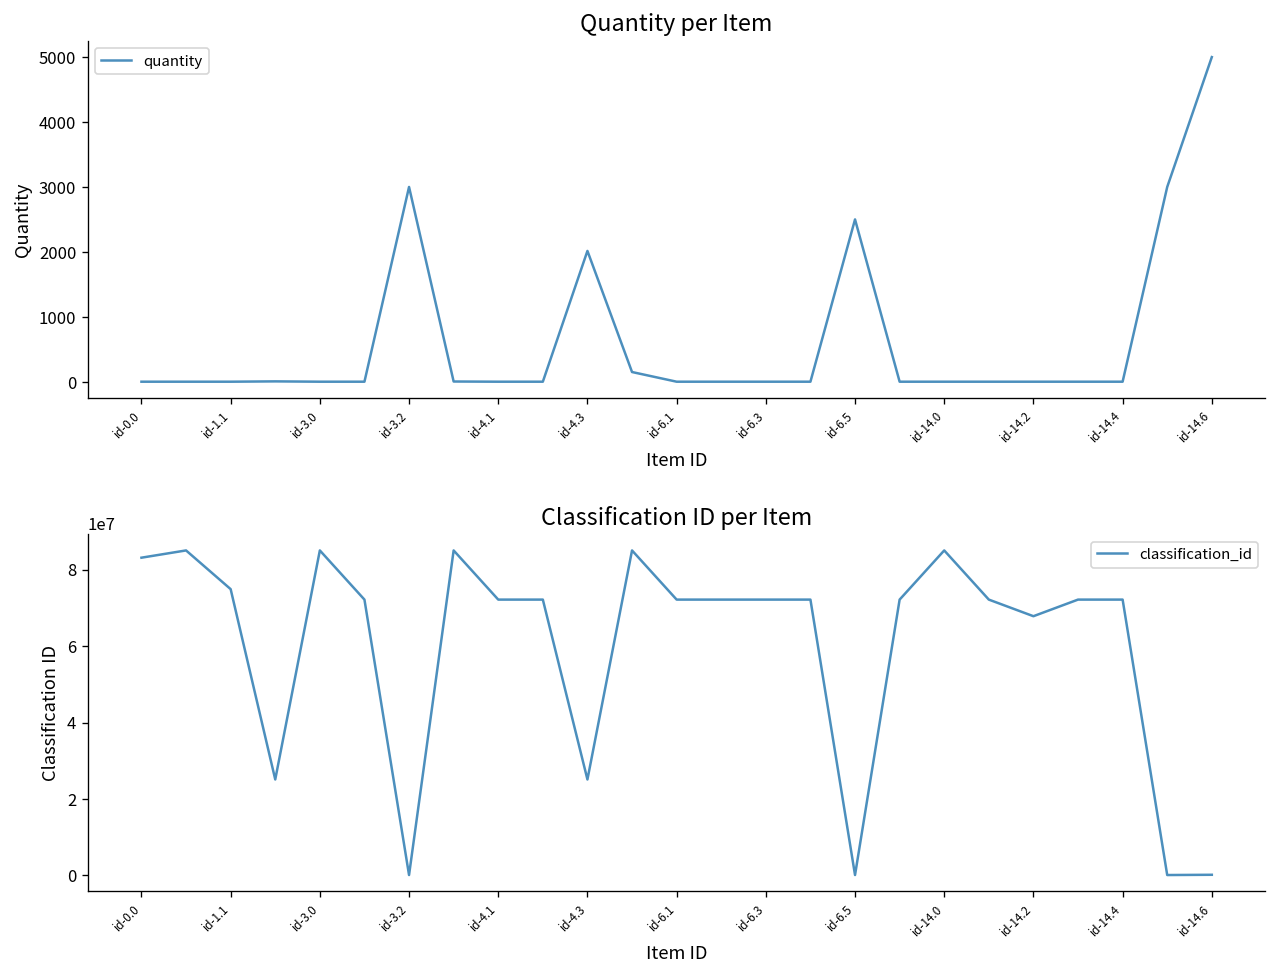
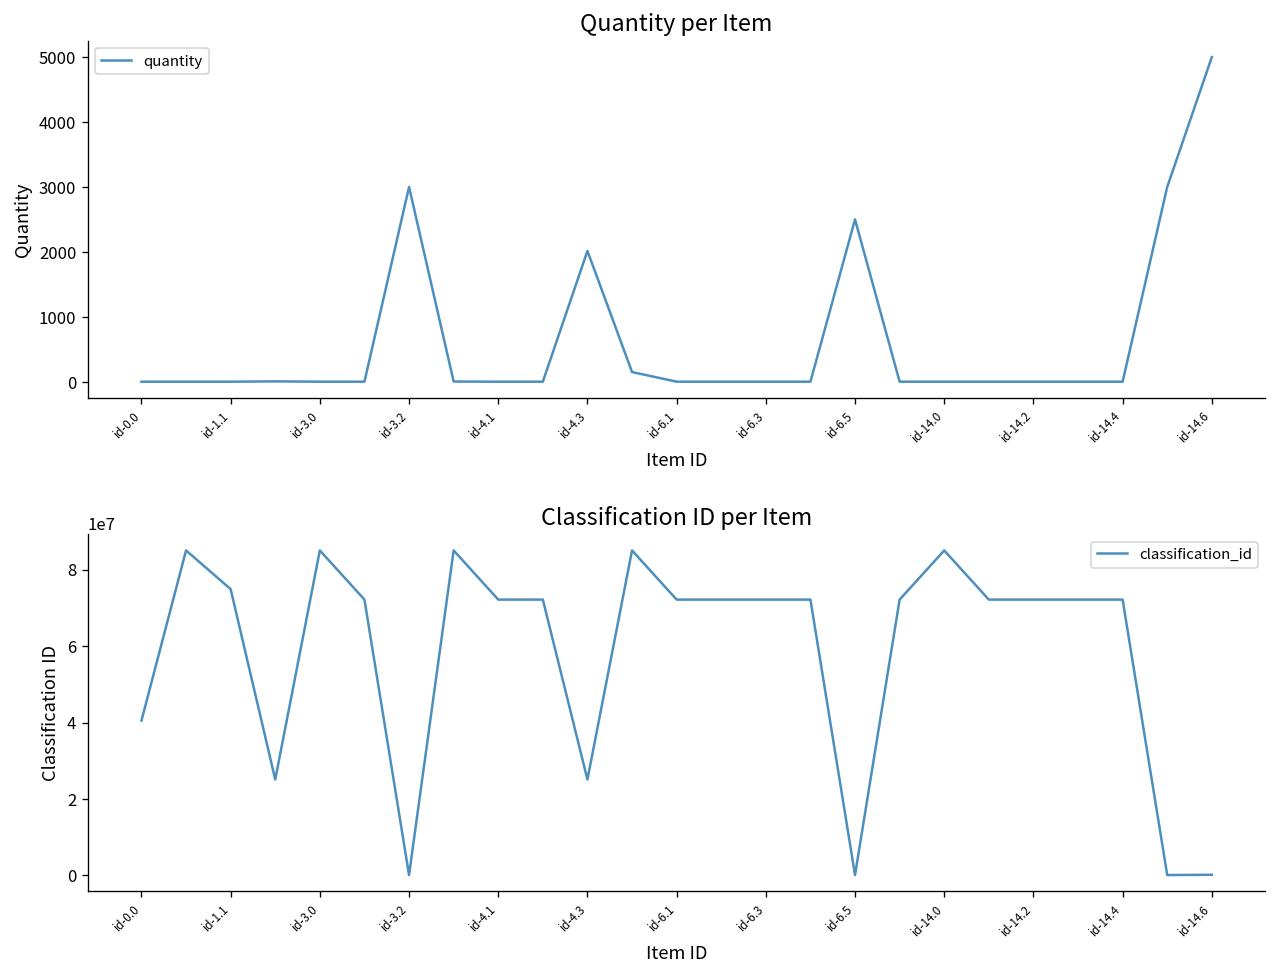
  {
    "Quantity per Item": {
      "id-0.0": 0,
      "id-1.1": 0,
      "id-3.0": 0,
      "id-3.2": 3000,
      "id-4.1": 0,
      "id-4.3": 2000,
      "id-6.1": 0,
      "id-6.3": 0,
      "id-6.5": 2500,
      "id-14.0": 0,
      "id-14.2": 0,
      "id-14.4": 0,
      "id-14.6": 5000
    },
    "Classification ID per Item": {
-     "id-0.0": 83000000,
+     "id-0.0": 40000000,
      "id-1.1": 75000000,
      "id-3.0": 85000000,
      "id-3.2": 0,
      "id-4.1": 72000000,
      "id-4.3": 25000000,
      "id-6.1": 72000000,
      "id-6.3": 72000000,
      "id-6.5": 0,
      "id-14.0": 85000000,
-     "id-14.2": 68000000,
+     "id-14.2": 72000000,
      "id-14.4": 72000000,
      "id-14.6": 0
    }
  }
